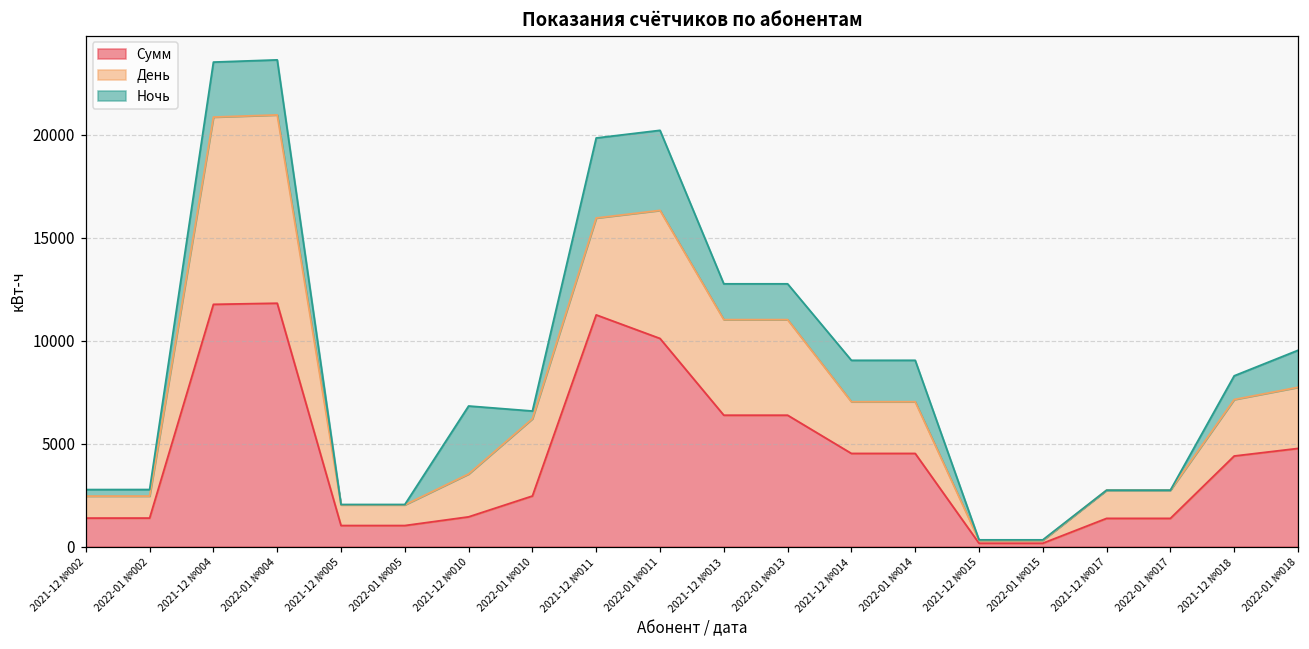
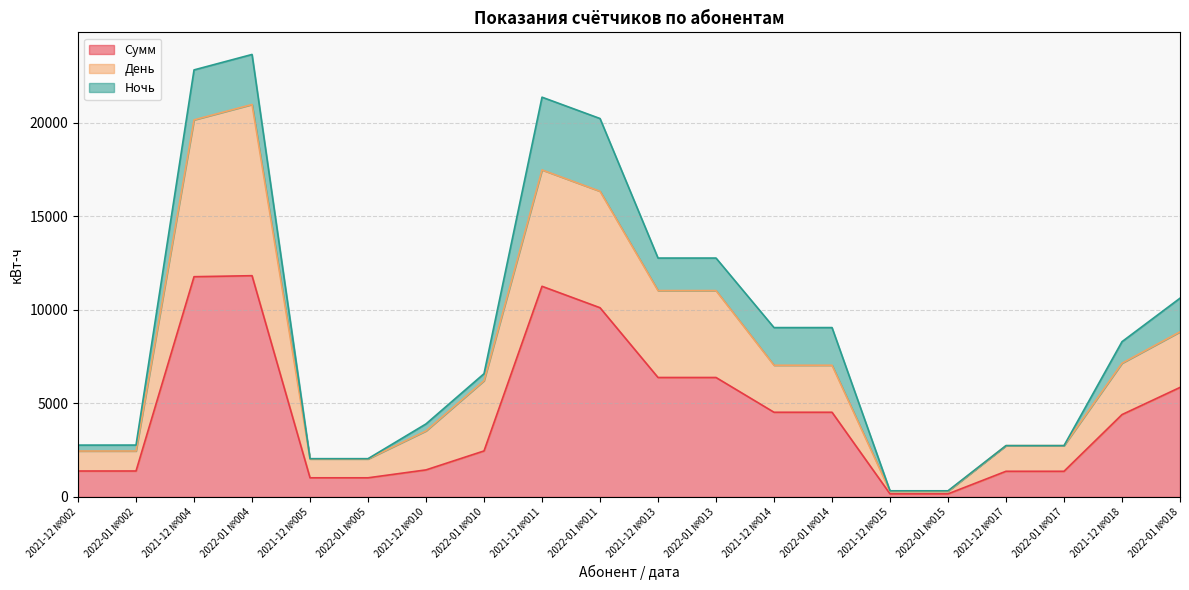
  {
    "Сумм": {
      "2021-12 №002": 1400,
      "2022-01 №002": 1400,
      "2021-12 №004": 11800,
      "2022-01 №004": 11800,
      "2021-12 №005": 1000,
      "2022-01 №005": 1000,
      "2021-12 №010": 1400,
      "2022-01 №010": 2500,
      "2021-12 №011": 11300,
      "2022-01 №011": 10100,
      "2021-12 №013": 6400,
      "2022-01 №013": 6400,
      "2021-12 №014": 4500,
      "2022-01 №014": 4500,
      "2021-12 №015": 200,
      "2022-01 №015": 200,
      "2021-12 №017": 1400,
      "2022-01 №017": 1400,
      "2021-12 №018": 4400,
-     "2022-01 №018": 4800
+     "2022-01 №018": 5800
    },
    "День": {
      "2021-12 №002": 1100,
      "2022-01 №002": 1100,
-     "2021-12 №004": 9100,
+     "2021-12 №004": 8400,
      "2022-01 №004": 9100,
      "2021-12 №010": 2100,
      "2022-01 №010": 3800,
-     "2021-12 №011": 4700,
+     "2021-12 №011": 6200,
      "2022-01 №011": 6200,
      "2021-12 №013": 4600,
      "2022-01 №013": 4600,
      "2021-12 №014": 2500,
      "2022-01 №014": 2500,
      "2021-12 №018": 2700,
      "2022-01 №018": 3000
    },
    "Ночь": {
      "2021-12 №002": 300,
      "2022-01 №002": 300,
      "2021-12 №004": 2700,
      "2022-01 №004": 2700,
-     "2021-12 №010": 3300,
+     "2021-12 №010": 400,
      "2022-01 №010": 400,
      "2021-12 №011": 3900,
      "2022-01 №011": 3900,
      "2021-12 №013": 1700,
      "2022-01 №013": 1700,
      "2021-12 №014": 2000,
      "2022-01 №014": 2000,
      "2021-12 №018": 1200,
      "2022-01 №018": 1800
    }
  }
